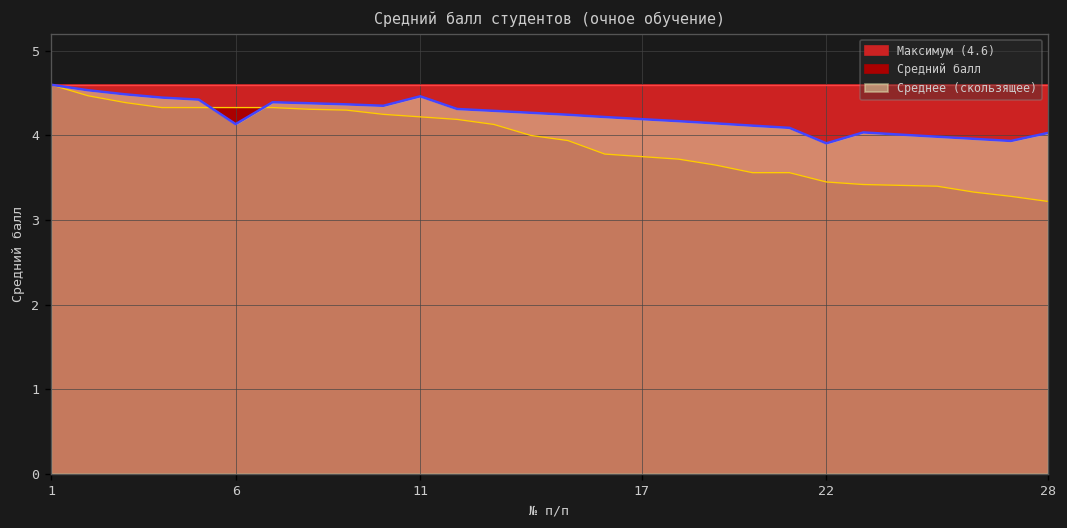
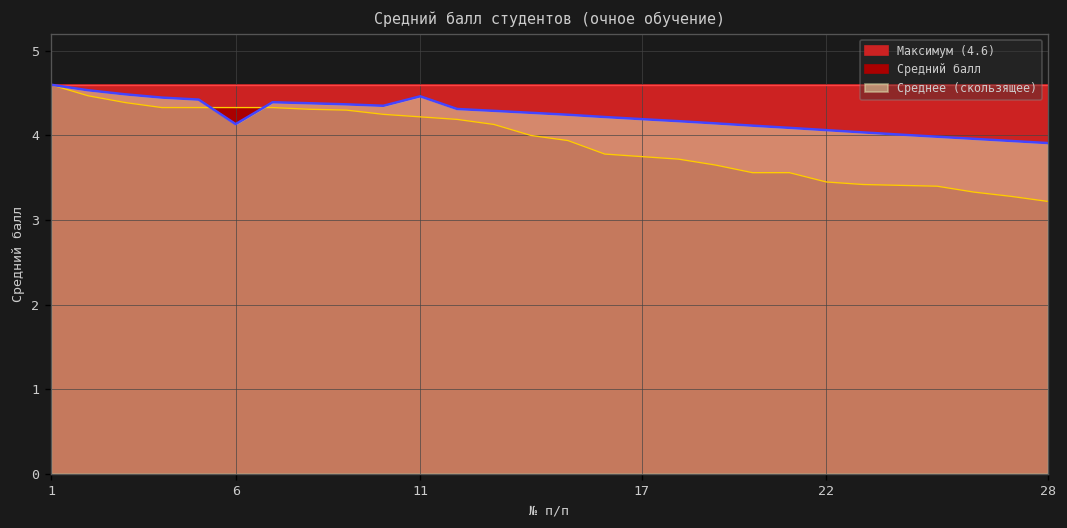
  {
    "Среднее (скользящее)": {
      "6": 4.1,
      "11": 4.5,
      "17": 4.2,
-     "22": 3.9,
-     "28": 4.0
+     "22": 4.1,
+     "28": 3.9
    }
  }
